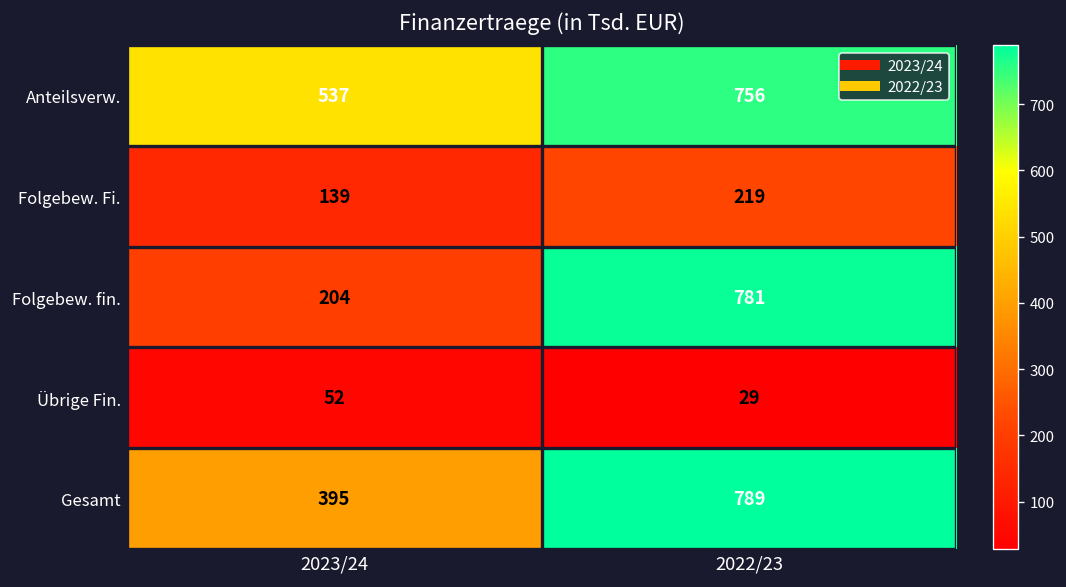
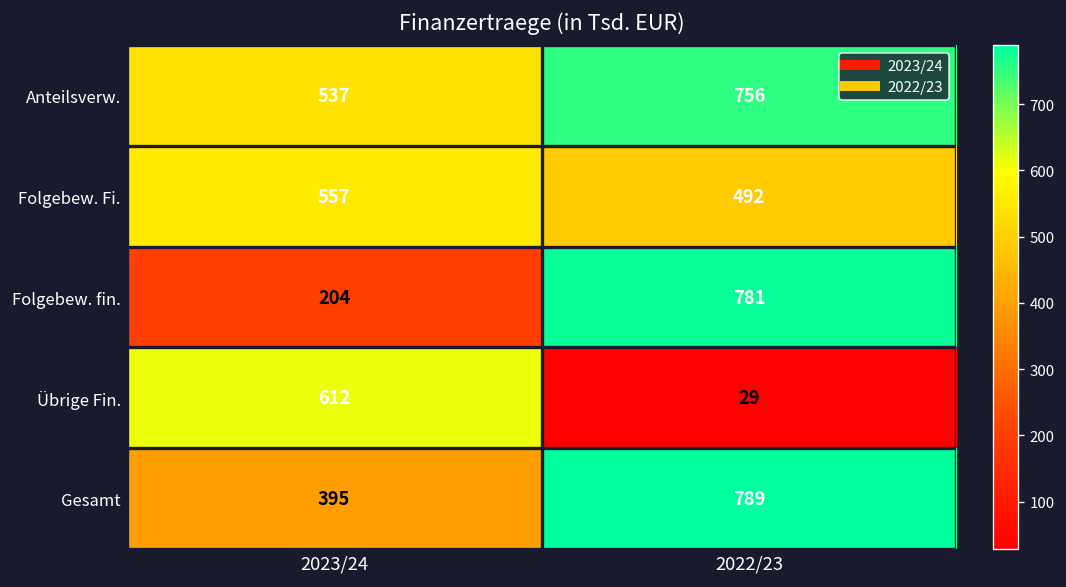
  {
    "Anteilsverw.": {
      "2023/24": 537,
      "2022/23": 756
    },
    "Folgebew. Fi.": {
-     "2023/24": 139,
-     "2022/23": 219
+     "2023/24": 557,
+     "2022/23": 492
    },
    "Folgebew. fin.": {
      "2023/24": 204,
      "2022/23": 781
    },
    "Übrige Fin.": {
-     "2023/24": 52,
+     "2023/24": 612,
      "2022/23": 29
    },
    "Gesamt": {
      "2023/24": 395,
      "2022/23": 789
    }
  }
